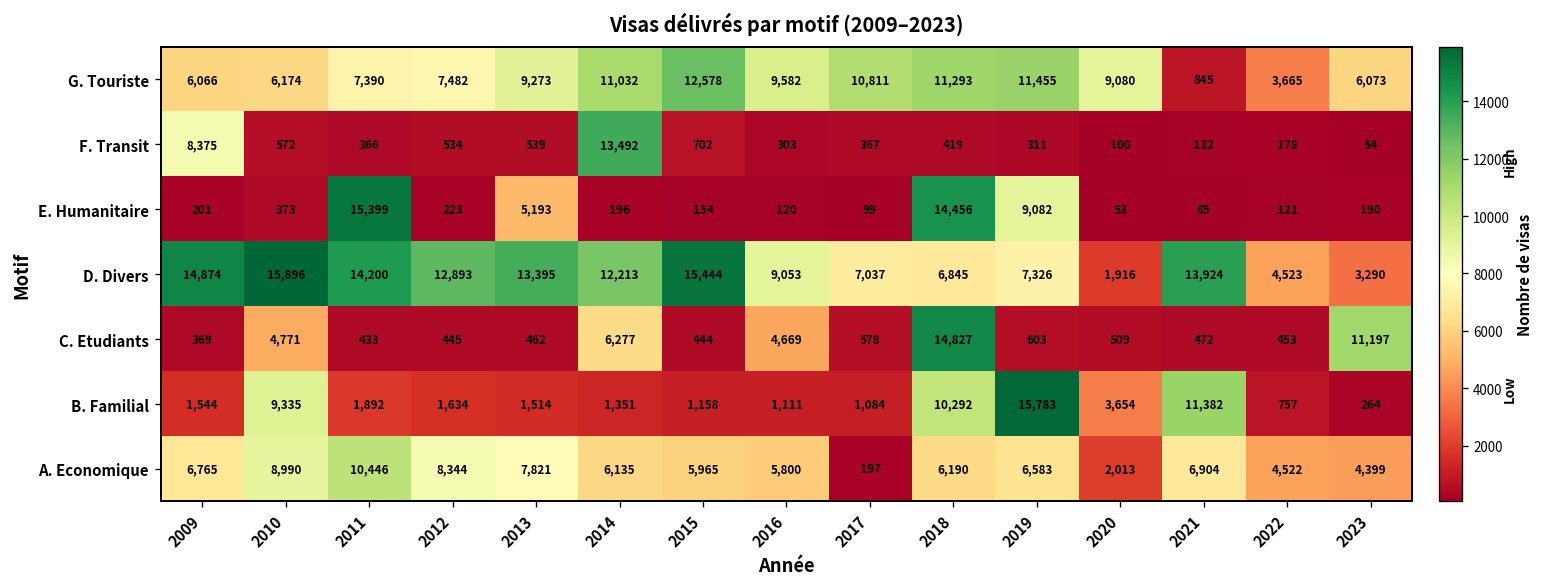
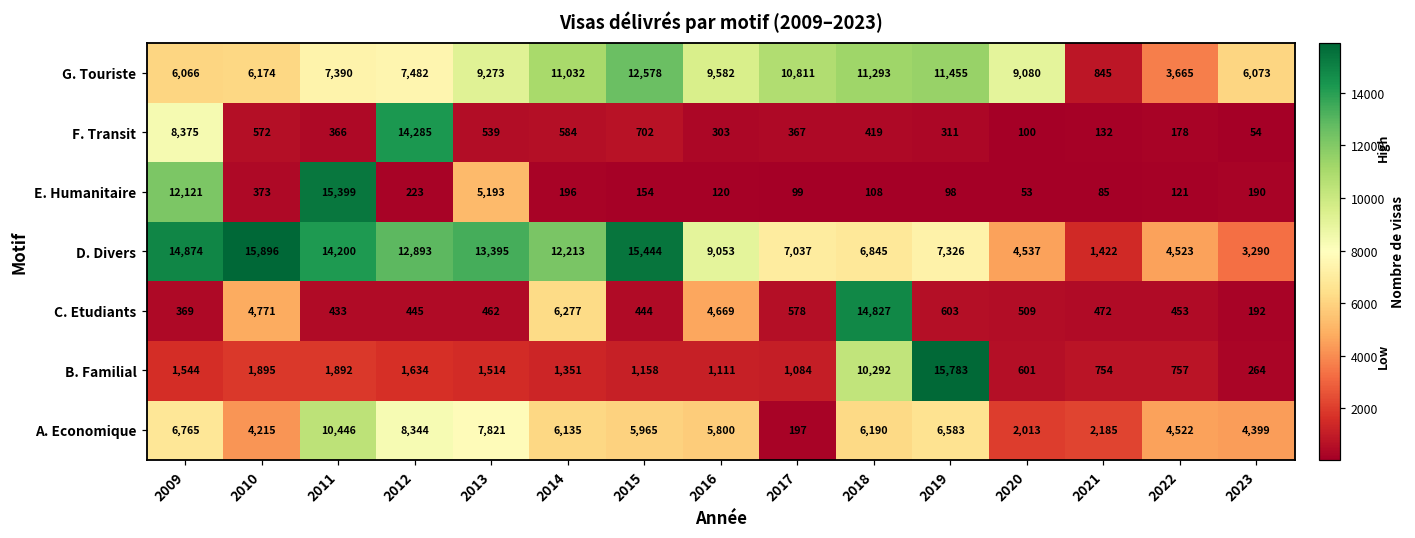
  {
    "G. Touriste": {
      "2009": "6,066",
      "2010": "6,174",
      "2011": "7,390",
      "2012": "7,482",
      "2013": "9,273",
      "2014": "11,032",
      "2015": "12,578",
      "2016": "9,582",
      "2017": "10,811",
      "2018": "11,293",
      "2019": "11,455",
      "2020": "9,080",
      "2021": "845",
      "2022": "3,665",
      "2023": "6,073"
    },
    "F. Transit": {
      "2009": "8,375",
      "2010": "572",
      "2011": "366",
-     "2012": "534",
+     "2012": "14,285",
      "2013": "539",
-     "2014": "13,492",
+     "2014": "584",
      "2015": "702",
      "2016": "303",
      "2017": "367",
      "2018": "419",
      "2019": "311",
      "2020": "100",
      "2021": "132",
      "2022": "178",
      "2023": "54"
    },
    "E. Humanitaire": {
-     "2009": "201",
+     "2009": "12,121",
      "2010": "373",
      "2011": "15,399",
      "2012": "223",
      "2013": "5,193",
      "2014": "196",
      "2015": "154",
      "2016": "120",
      "2017": "99",
-     "2018": "14,456",
-     "2019": "9,082",
+     "2018": "108",
+     "2019": "98",
      "2020": "53",
      "2021": "85",
      "2022": "121",
      "2023": "190"
    },
    "D. Divers": {
      "2009": "14,874",
      "2010": "15,896",
      "2011": "14,200",
      "2012": "12,893",
      "2013": "13,395",
      "2014": "12,213",
      "2015": "15,444",
      "2016": "9,053",
      "2017": "7,037",
      "2018": "6,845",
      "2019": "7,326",
-     "2020": "1,916",
-     "2021": "13,924",
+     "2020": "4,537",
+     "2021": "1,422",
      "2022": "4,523",
      "2023": "3,290"
    },
    "C. Etudiants": {
      "2009": "369",
      "2010": "4,771",
      "2011": "433",
      "2012": "445",
      "2013": "462",
      "2014": "6,277",
      "2015": "444",
      "2016": "4,669",
      "2017": "578",
      "2018": "14,827",
      "2019": "603",
      "2020": "509",
      "2021": "472",
      "2022": "453",
-     "2023": "11,197"
+     "2023": "192"
    },
    "B. Familial": {
      "2009": "1,544",
-     "2010": "9,335",
+     "2010": "1,895",
      "2011": "1,892",
      "2012": "1,634",
      "2013": "1,514",
      "2014": "1,351",
      "2015": "1,158",
      "2016": "1,111",
      "2017": "1,084",
      "2018": "10,292",
      "2019": "15,783",
-     "2020": "3,654",
-     "2021": "11,382",
+     "2020": "601",
+     "2021": "754",
      "2022": "757",
      "2023": "264"
    },
    "A. Economique": {
      "2009": "6,765",
-     "2010": "8,990",
+     "2010": "4,215",
      "2011": "10,446",
      "2012": "8,344",
      "2013": "7,821",
      "2014": "6,135",
      "2015": "5,965",
      "2016": "5,800",
      "2017": "197",
      "2018": "6,190",
      "2019": "6,583",
      "2020": "2,013",
-     "2021": "6,904",
+     "2021": "2,185",
      "2022": "4,522",
      "2023": "4,399"
    }
  }
